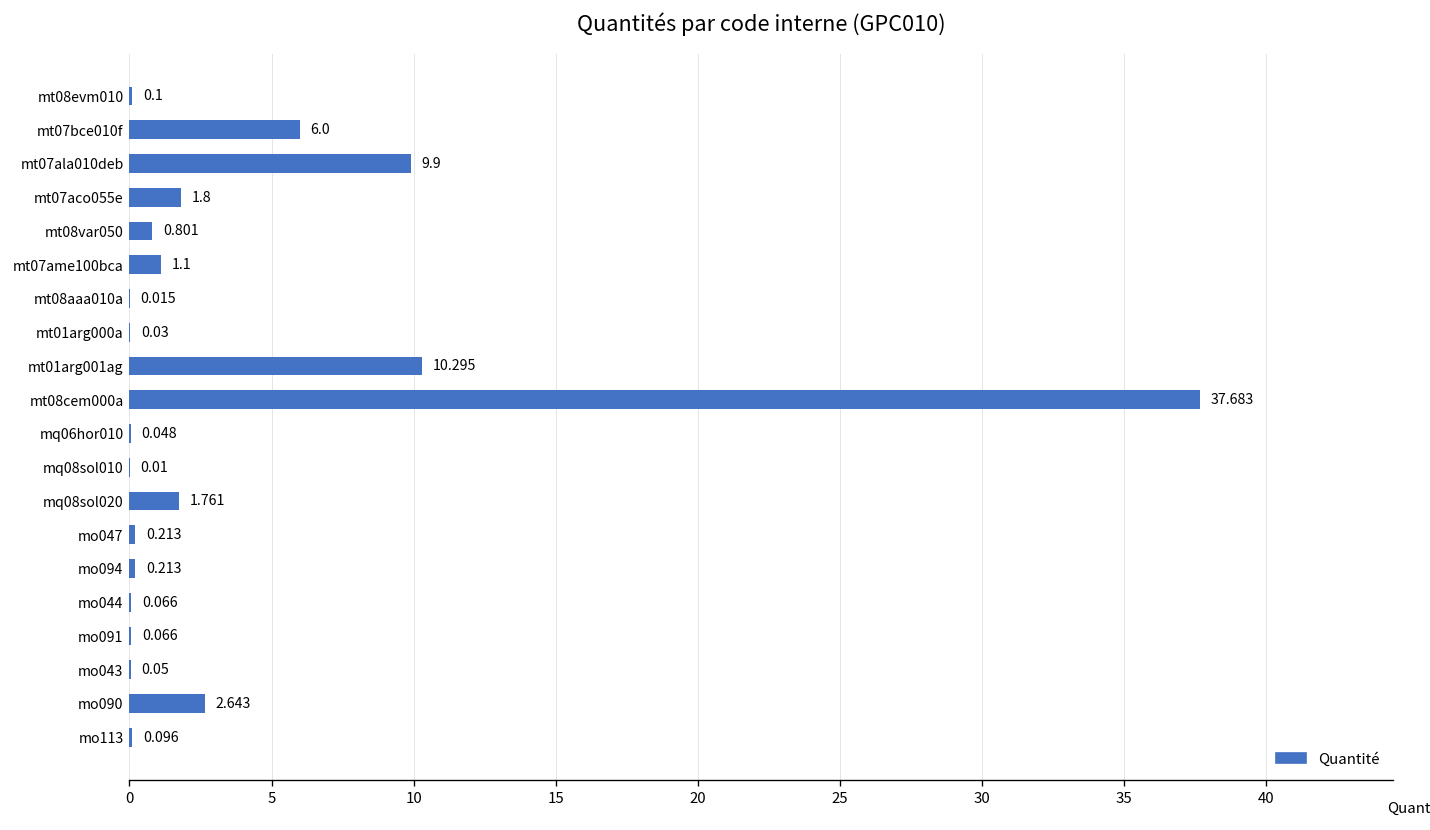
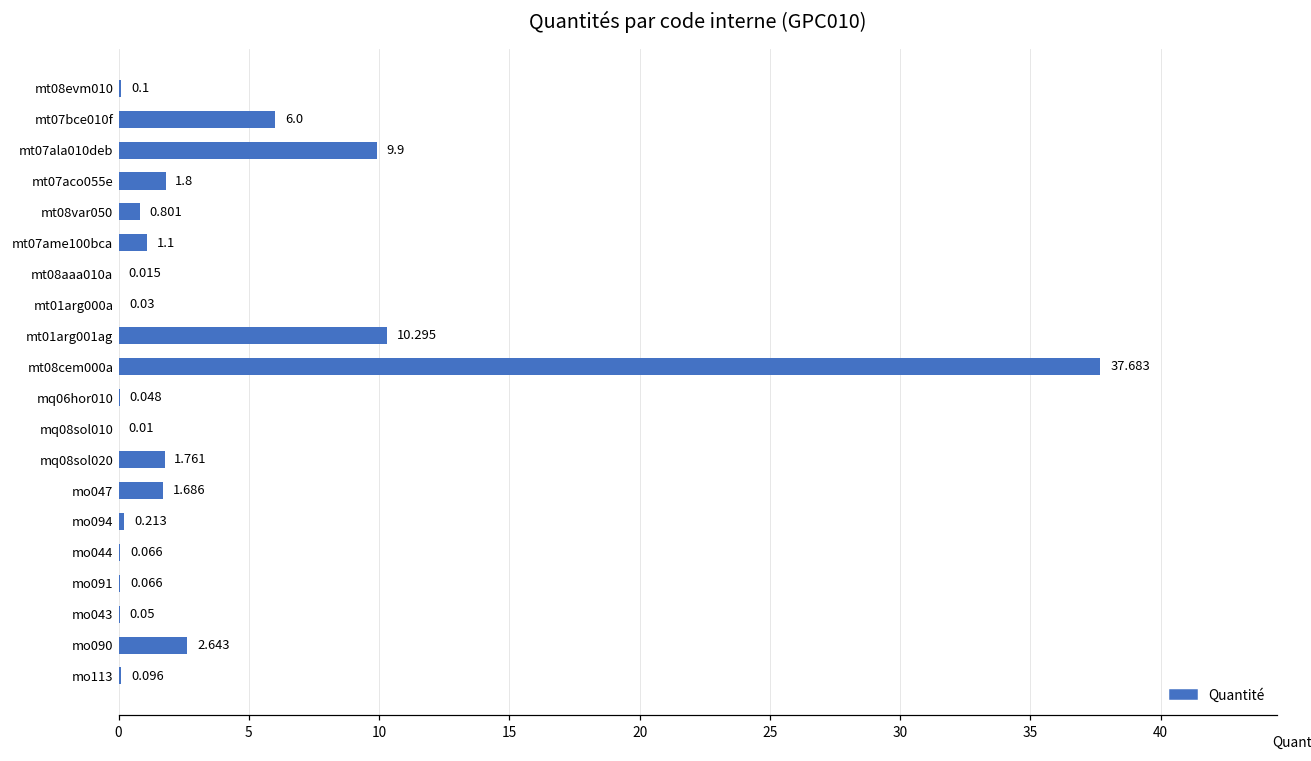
  {
    "mt08evm010": 0.1,
    "mt07bce010f": 6.0,
    "mt07ala010deb": 9.9,
    "mt07aco055e": 1.8,
    "mt08var050": 0.801,
    "mt07ame100bca": 1.1,
    "mt08aaa010a": 0.015,
    "mt01arg000a": 0.03,
    "mt01arg001ag": 10.295,
    "mt08cem000a": 37.683,
    "mq06hor010": 0.048,
    "mq08sol010": 0.01,
    "mq08sol020": 1.761,
-   "mo047": 0.213,
+   "mo047": 1.686,
    "mo094": 0.213,
    "mo044": 0.066,
    "mo091": 0.066,
    "mo043": 0.05,
    "mo090": 2.643,
    "mo113": 0.096
  }
